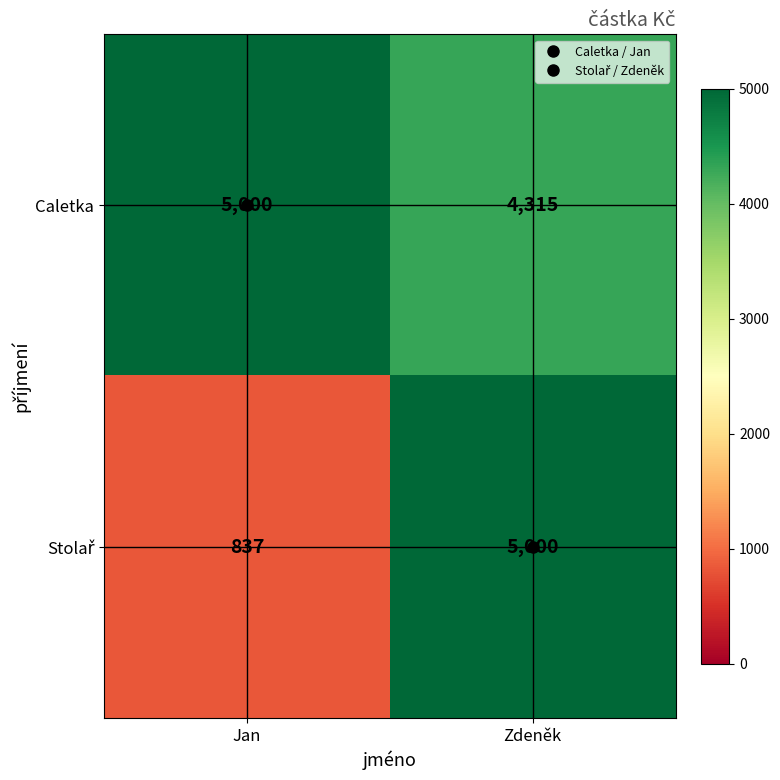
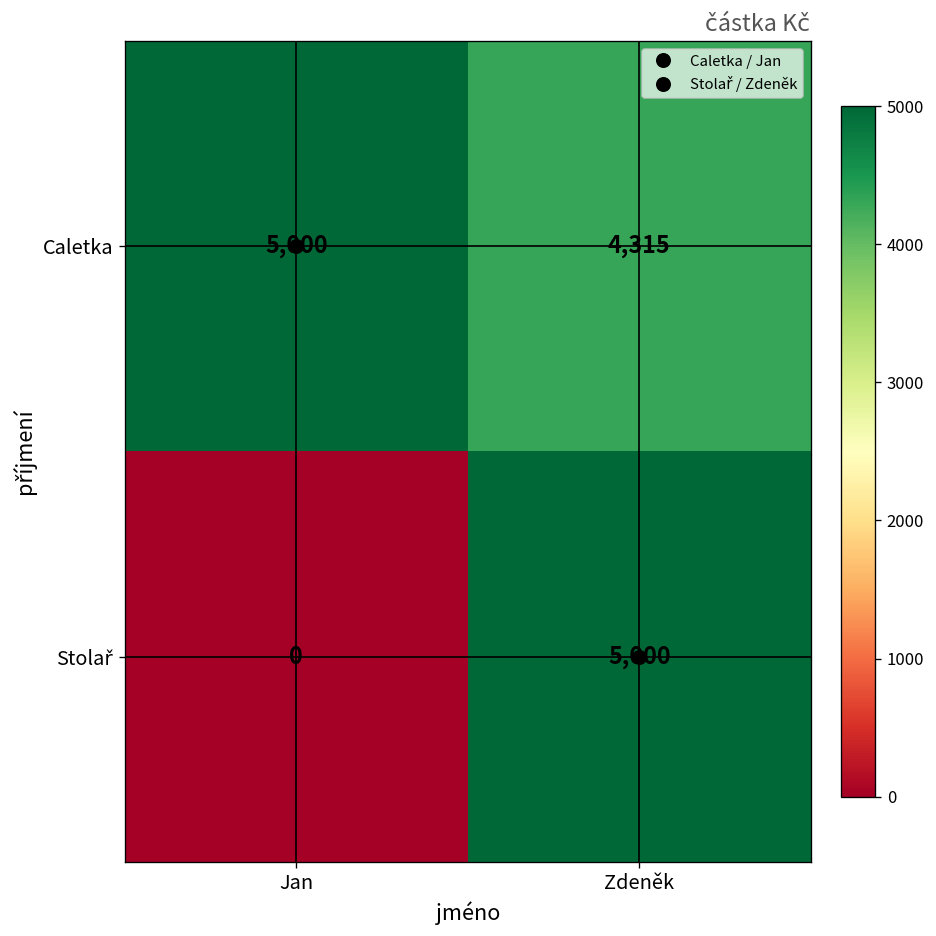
  {
    "Caletka": {
      "Zdeněk": "4,315"
    },
    "Stolař": {
-     "Jan": "837"
+     "Jan": "0"
    }
  }
